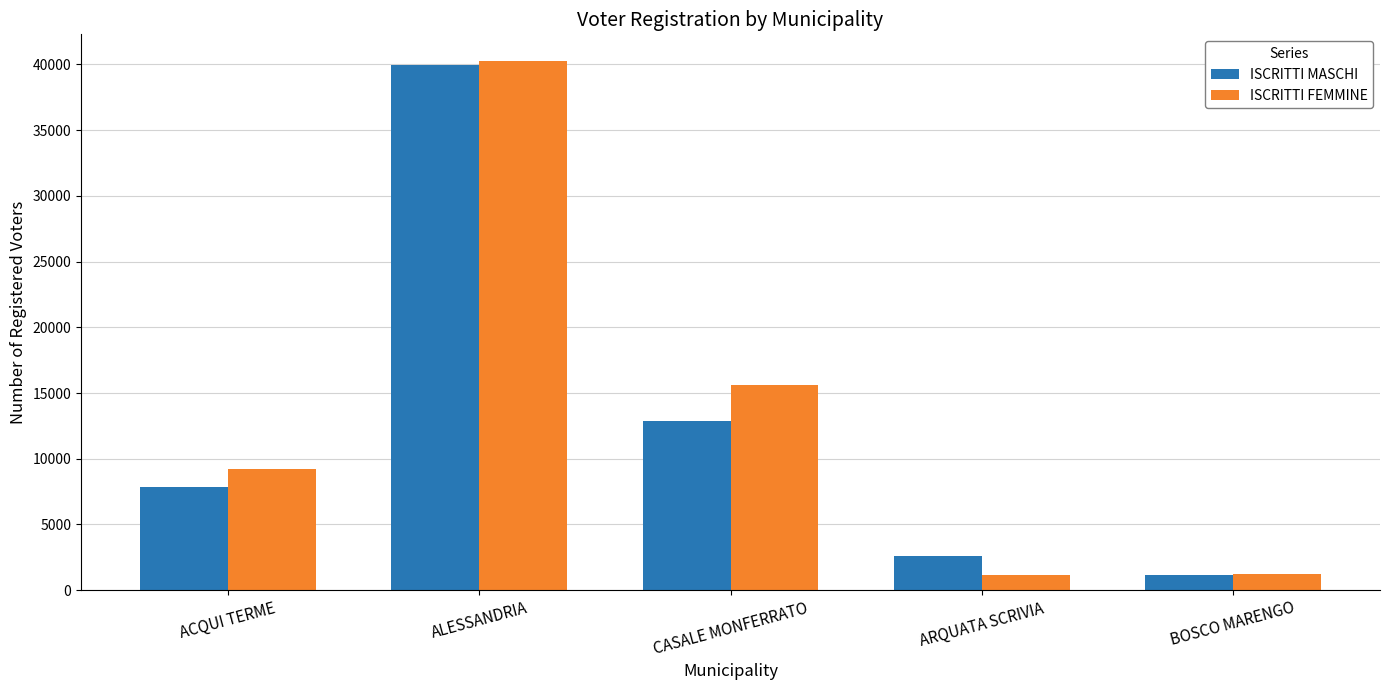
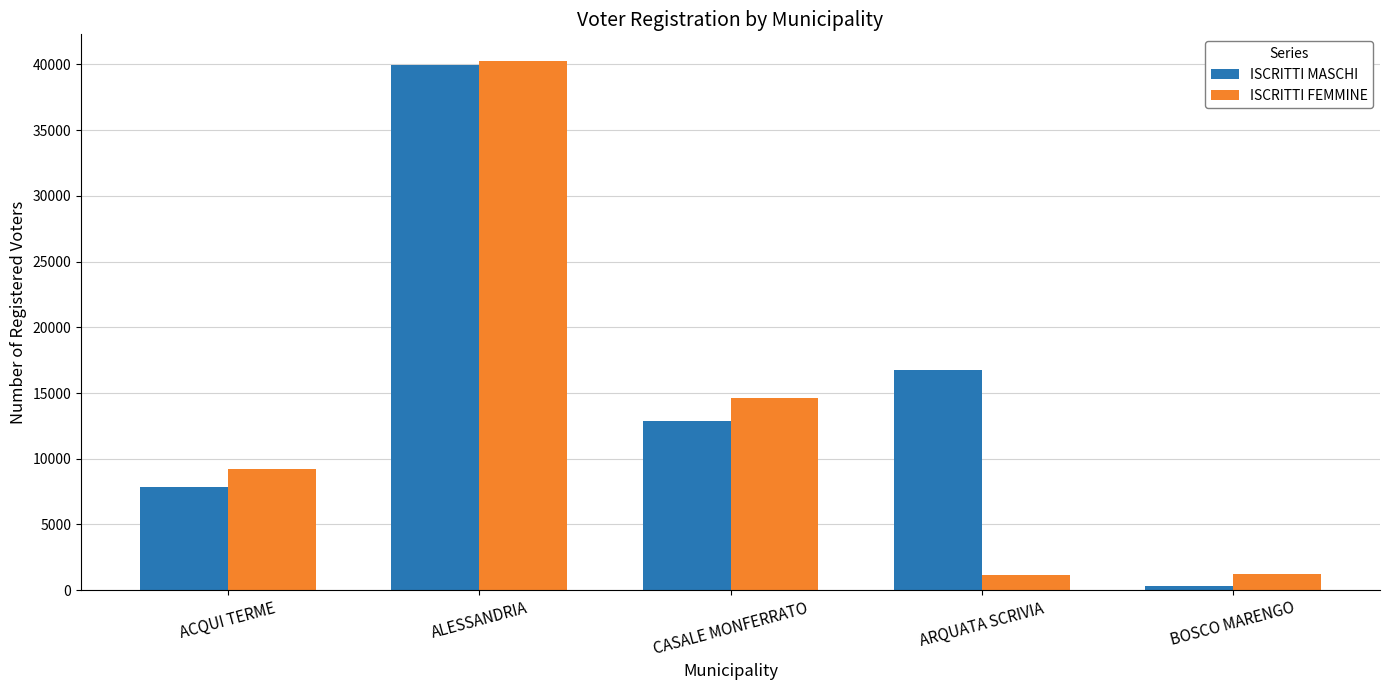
  {
    "ISCRITTI MASCHI": {
      "ACQUI TERME": 7900,
      "ALESSANDRIA": 40000,
      "CASALE MONFERRATO": 12800,
-     "ARQUATA SCRIVIA": 2600,
-     "BOSCO MARENGO": 1100
+     "ARQUATA SCRIVIA": 16800,
+     "BOSCO MARENGO": 300
    },
    "ISCRITTI FEMMINE": {
      "ACQUI TERME": 9200,
      "ALESSANDRIA": 40300,
-     "CASALE MONFERRATO": 15600,
+     "CASALE MONFERRATO": 14600,
      "ARQUATA SCRIVIA": 1100,
      "BOSCO MARENGO": 1200
    }
  }
